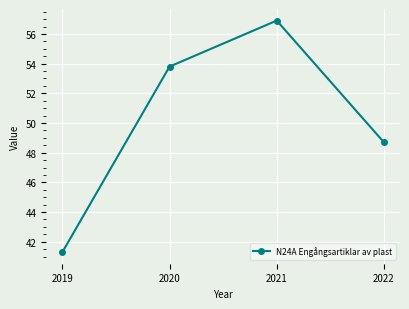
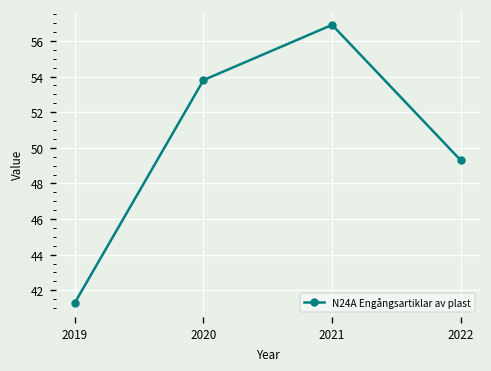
  {
    "2019": 41.3,
    "2020": 53.8,
    "2021": 56.9,
-   "2022": 48.7
+   "2022": 49.3
  }
